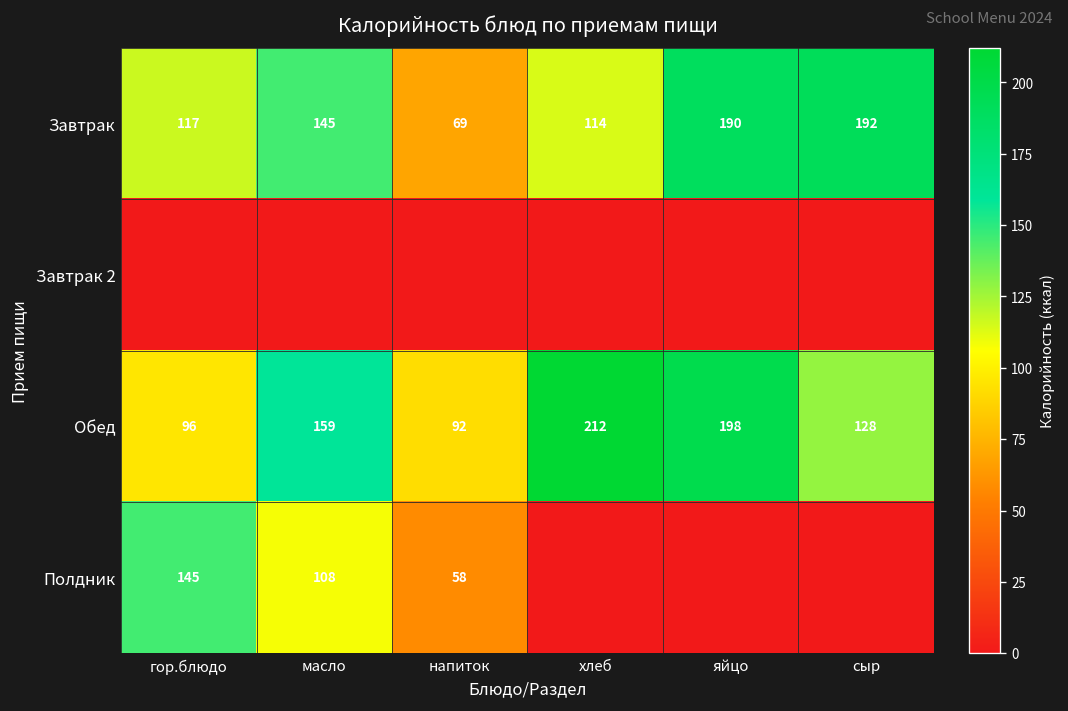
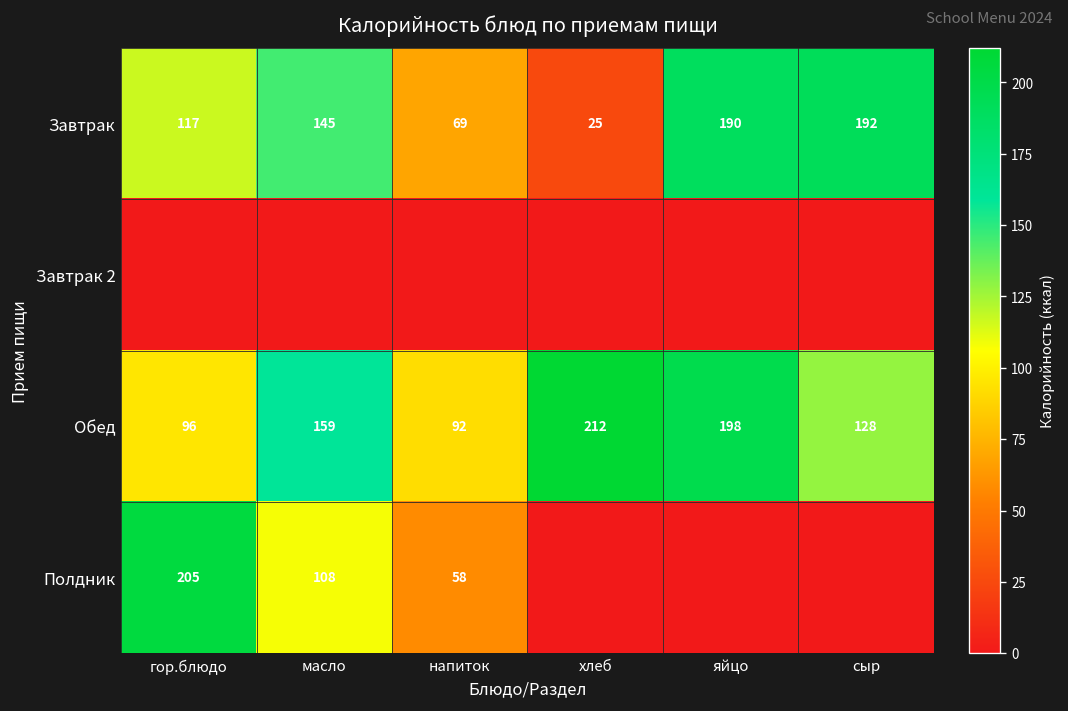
  {
    "Завтрак": {
      "гор.блюдо": 117,
      "масло": 145,
      "напиток": 69,
-     "хлеб": 114,
+     "хлеб": 25,
      "яйцо": 190,
      "сыр": 192
    },
    "Обед": {
      "гор.блюдо": 96,
      "масло": 159,
      "напиток": 92,
      "хлеб": 212,
      "яйцо": 198,
      "сыр": 128
    },
    "Полдник": {
-     "гор.блюдо": 145,
+     "гор.блюдо": 205,
      "масло": 108,
      "напиток": 58
    }
  }
